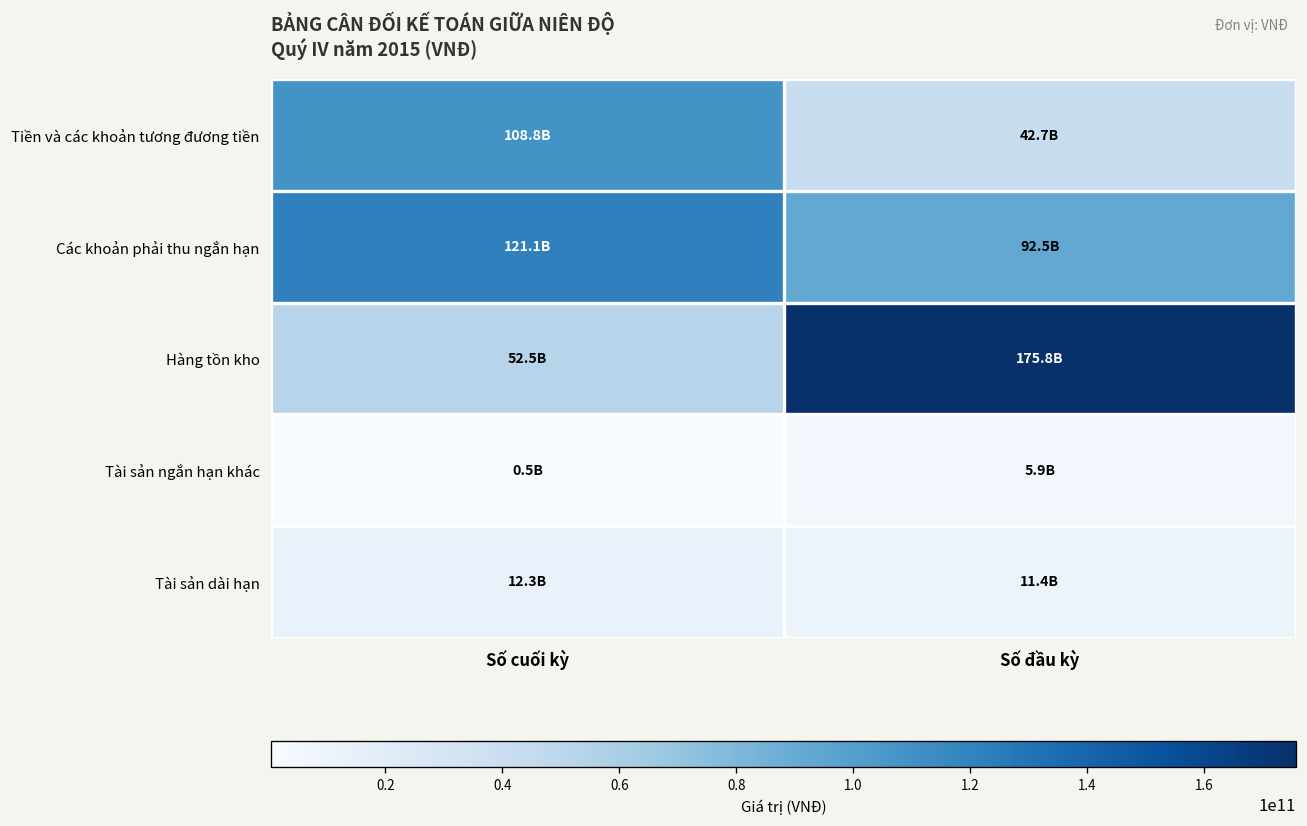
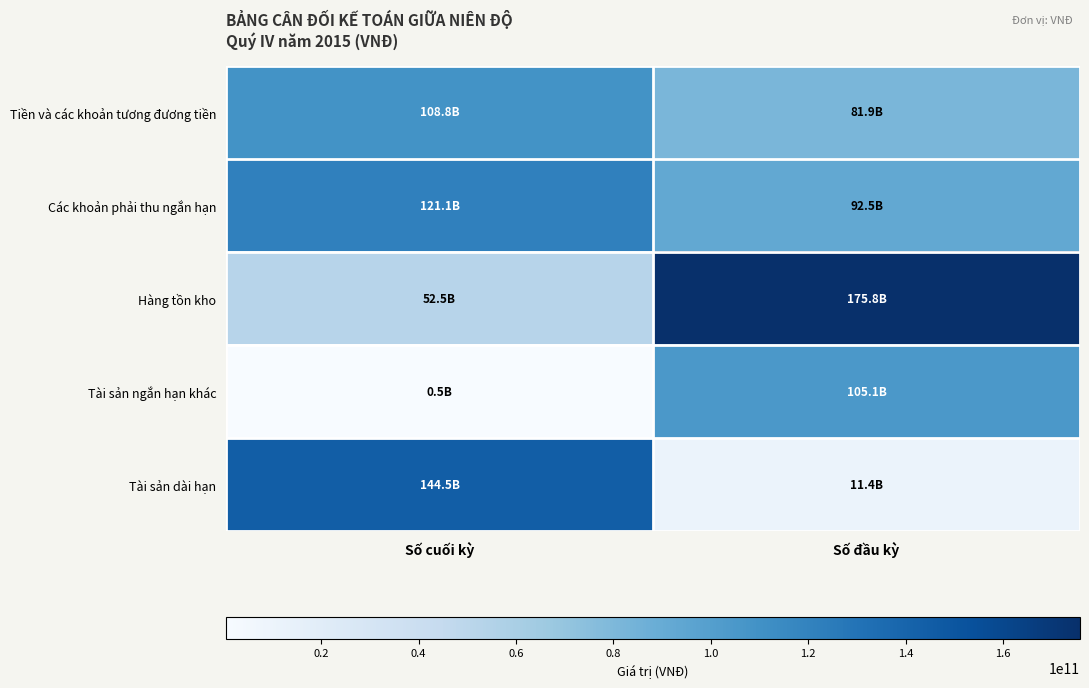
  {
    "Tiền và các khoản tương đương tiền": {
      "Số cuối kỳ": "108.8B",
-     "Số đầu kỳ": "42.7B"
+     "Số đầu kỳ": "81.9B"
    },
    "Các khoản phải thu ngắn hạn": {
      "Số cuối kỳ": "121.1B",
      "Số đầu kỳ": "92.5B"
    },
    "Hàng tồn kho": {
      "Số cuối kỳ": "52.5B",
      "Số đầu kỳ": "175.8B"
    },
    "Tài sản ngắn hạn khác": {
      "Số cuối kỳ": "0.5B",
-     "Số đầu kỳ": "5.9B"
+     "Số đầu kỳ": "105.1B"
    },
    "Tài sản dài hạn": {
-     "Số cuối kỳ": "12.3B",
+     "Số cuối kỳ": "144.5B",
      "Số đầu kỳ": "11.4B"
    }
  }
